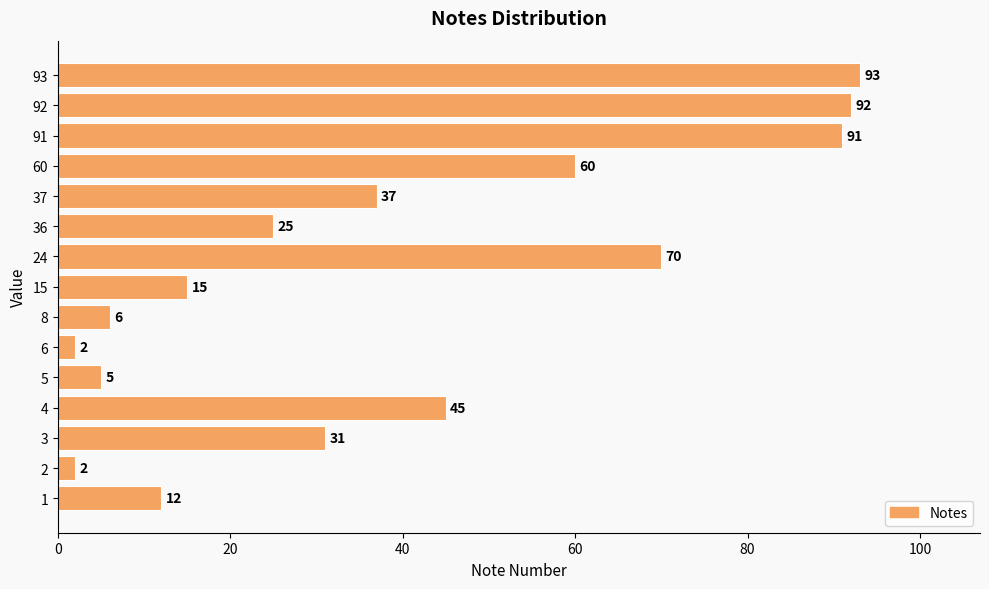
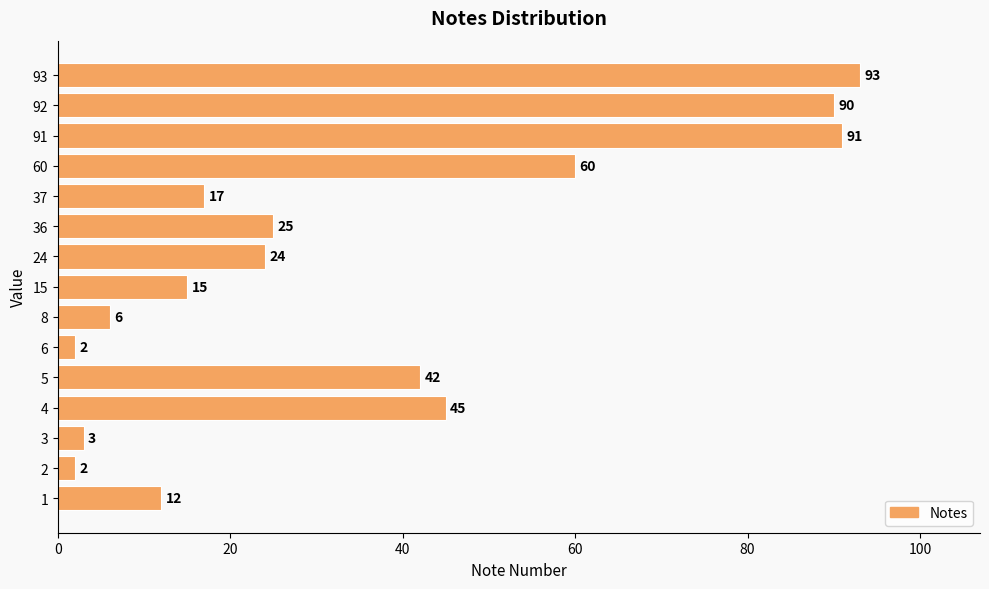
  {
    "93": 93,
-   "92": 92,
+   "92": 90,
    "91": 91,
    "60": 60,
-   "37": 37,
+   "37": 17,
    "36": 25,
-   "24": 70,
+   "24": 24,
    "15": 15,
    "8": 6,
    "6": 2,
-   "5": 5,
+   "5": 42,
    "4": 45,
-   "3": 31,
+   "3": 3,
    "2": 2,
    "1": 12
  }
